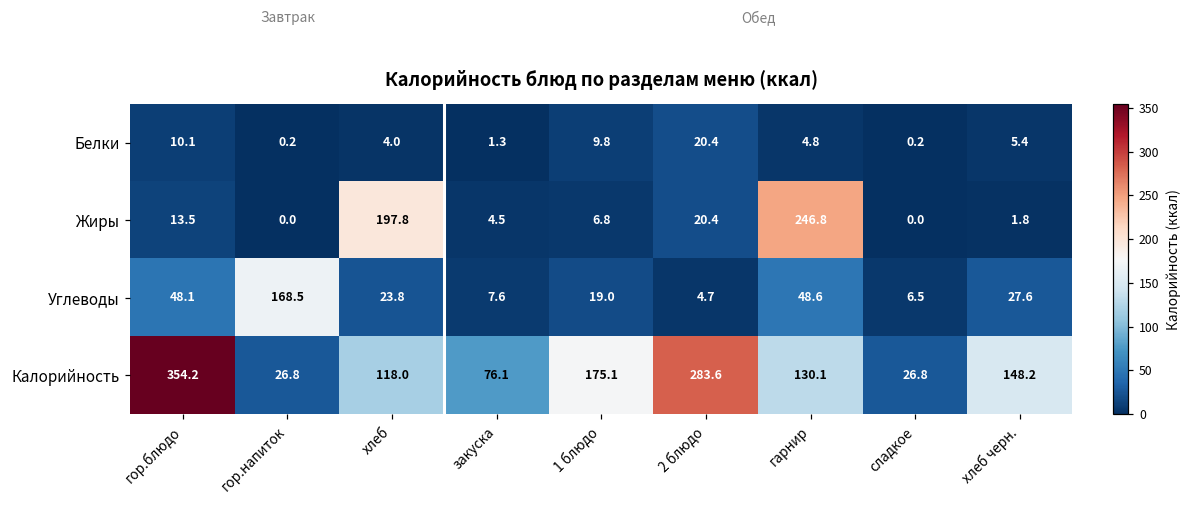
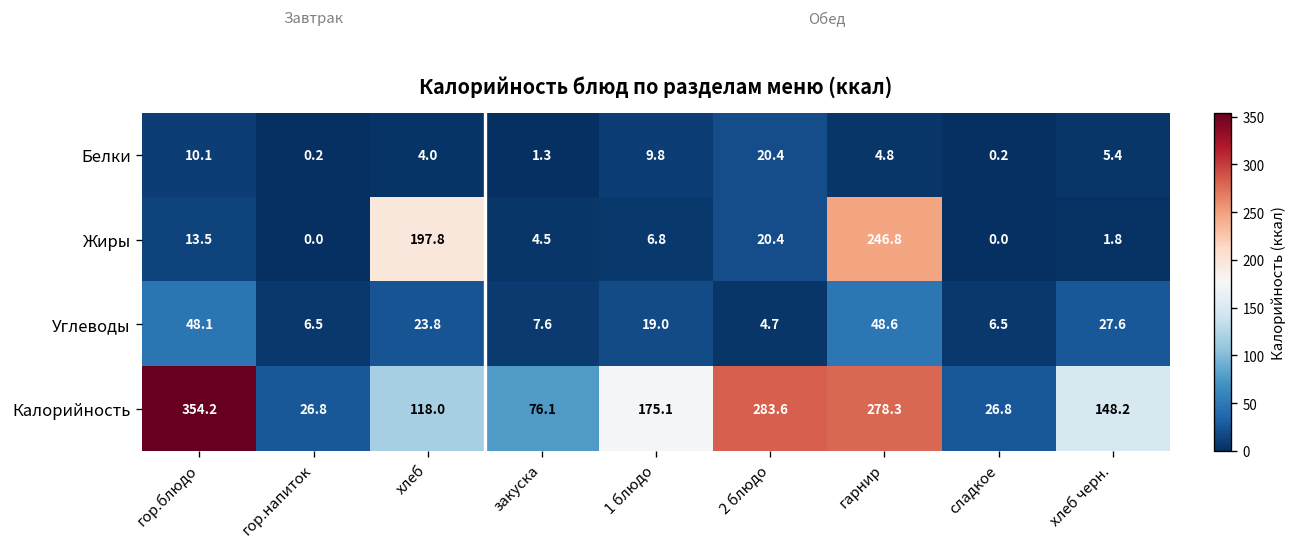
  {
    "Белки": {
      "гор.блюдо": 10.1,
      "гор.напиток": 0.2,
      "хлеб": 4.0,
      "закуска": 1.3,
      "1 блюдо": 9.8,
      "2 блюдо": 20.4,
      "гарнир": 4.8,
      "сладкое": 0.2,
      "хлеб черн.": 5.4
    },
    "Жиры": {
      "гор.блюдо": 13.5,
      "гор.напиток": 0.0,
      "хлеб": 197.8,
      "закуска": 4.5,
      "1 блюдо": 6.8,
      "2 блюдо": 20.4,
      "гарнир": 246.8,
      "сладкое": 0.0,
      "хлеб черн.": 1.8
    },
    "Углеводы": {
      "гор.блюдо": 48.1,
-     "гор.напиток": 168.5,
+     "гор.напиток": 6.5,
      "хлеб": 23.8,
      "закуска": 7.6,
      "1 блюдо": 19.0,
      "2 блюдо": 4.7,
      "гарнир": 48.6,
      "сладкое": 6.5,
      "хлеб черн.": 27.6
    },
    "Калорийность": {
      "гор.блюдо": 354.2,
      "гор.напиток": 26.8,
      "хлеб": 118.0,
      "закуска": 76.1,
      "1 блюдо": 175.1,
      "2 блюдо": 283.6,
-     "гарнир": 130.1,
+     "гарнир": 278.3,
      "сладкое": 26.8,
      "хлеб черн.": 148.2
    }
  }
